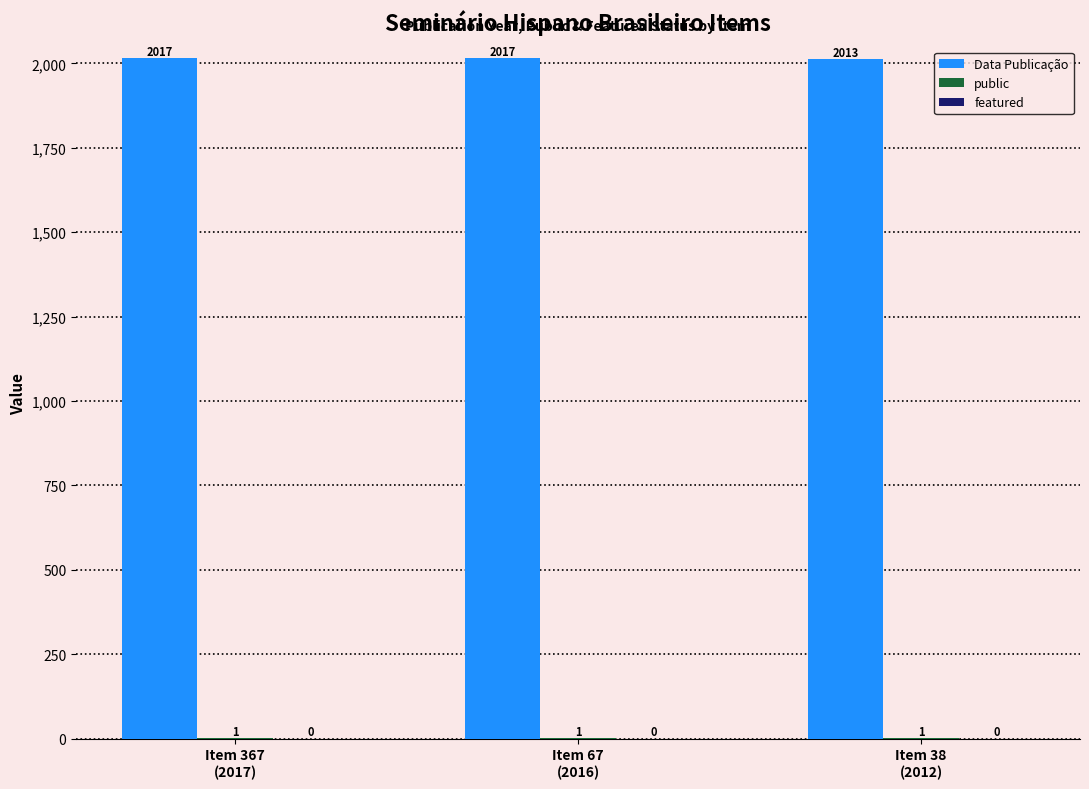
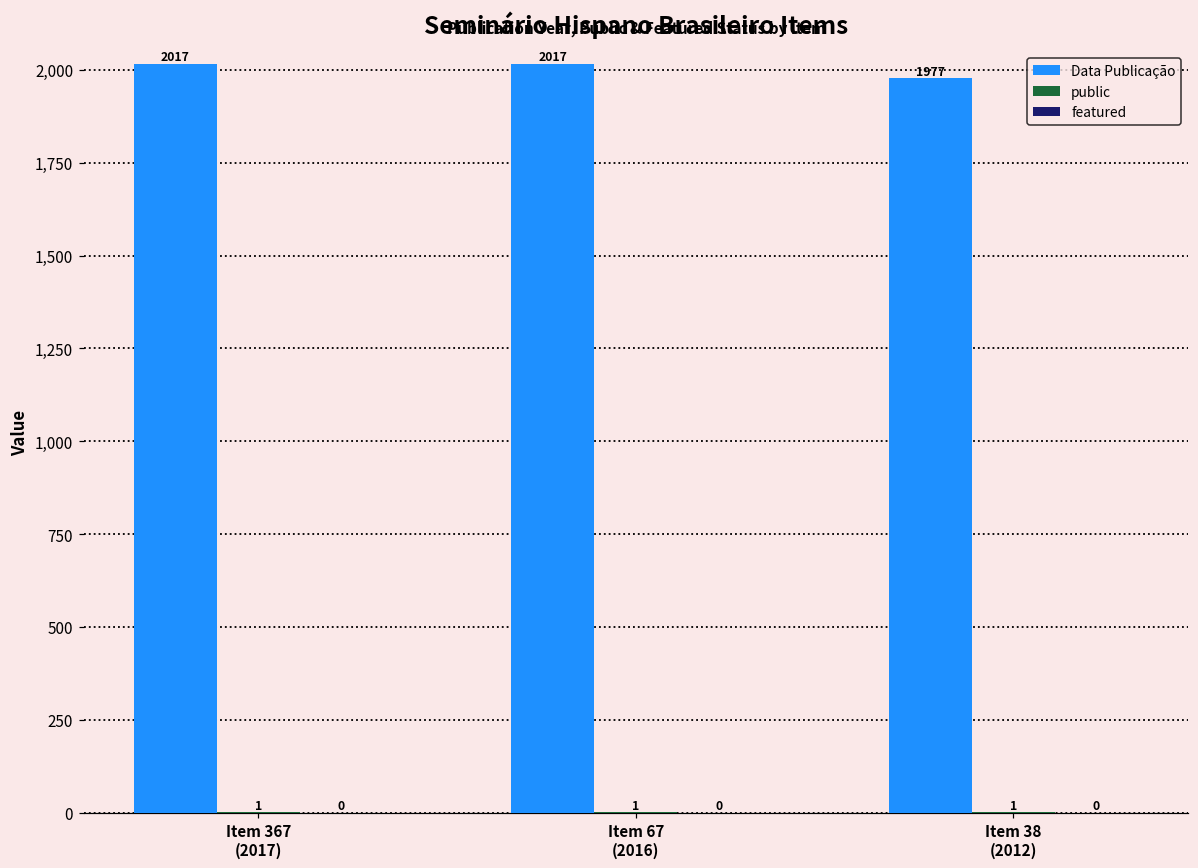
  {
    "Data Publicação": {
      "Item 367 (2017)": 2017,
      "Item 67 (2016)": 2017,
-     "Item 38 (2012)": 2013
+     "Item 38 (2012)": 1977
    },
    "public": {
      "Item 367 (2017)": 1,
      "Item 67 (2016)": 1,
      "Item 38 (2012)": 1
    },
    "featured": {
      "Item 367 (2017)": 0,
      "Item 67 (2016)": 0,
      "Item 38 (2012)": 0
    }
  }
